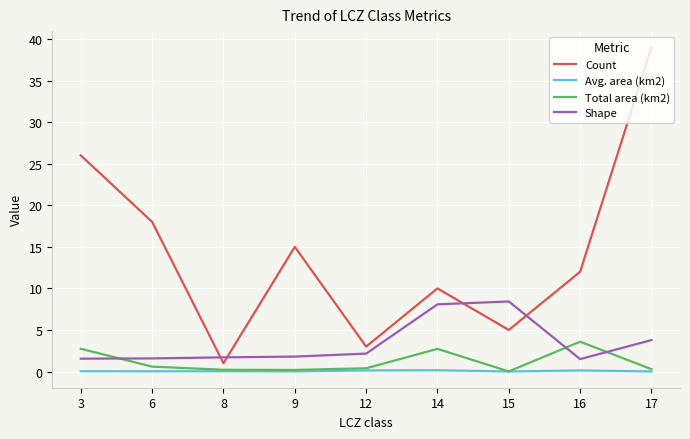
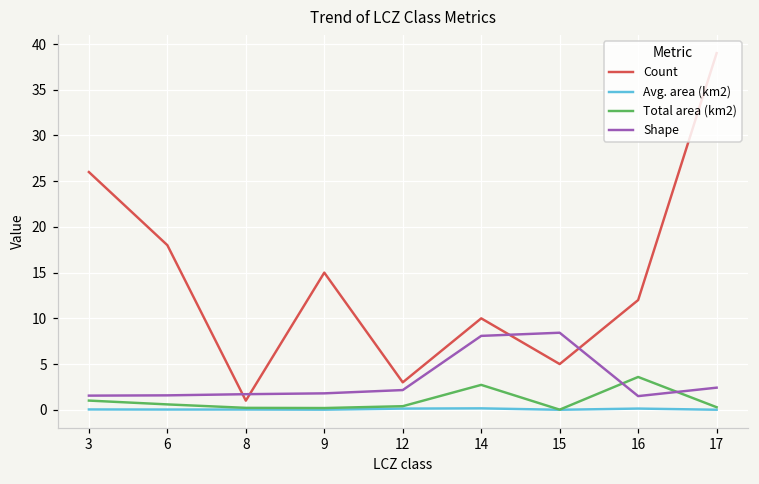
  {
    "Count": {
      "3": 26,
      "6": 18,
      "8": 1,
      "9": 15,
      "12": 3,
      "14": 10,
      "15": 5,
      "16": 12
    },
    "Avg. area (km2)": {
      "3": 0,
      "6": 0,
      "14": 0,
      "16": 0
    },
    "Total area (km2)": {
-     "3": 3,
+     "3": 1,
      "6": 1,
      "14": 3,
      "16": 4
    },
    "Shape": {
      "3": 2,
      "6": 2,
      "8": 2,
      "9": 2,
      "12": 2,
      "14": 8,
      "15": 8,
      "16": 1,
-     "17": 4
+     "17": 2
    }
  }
